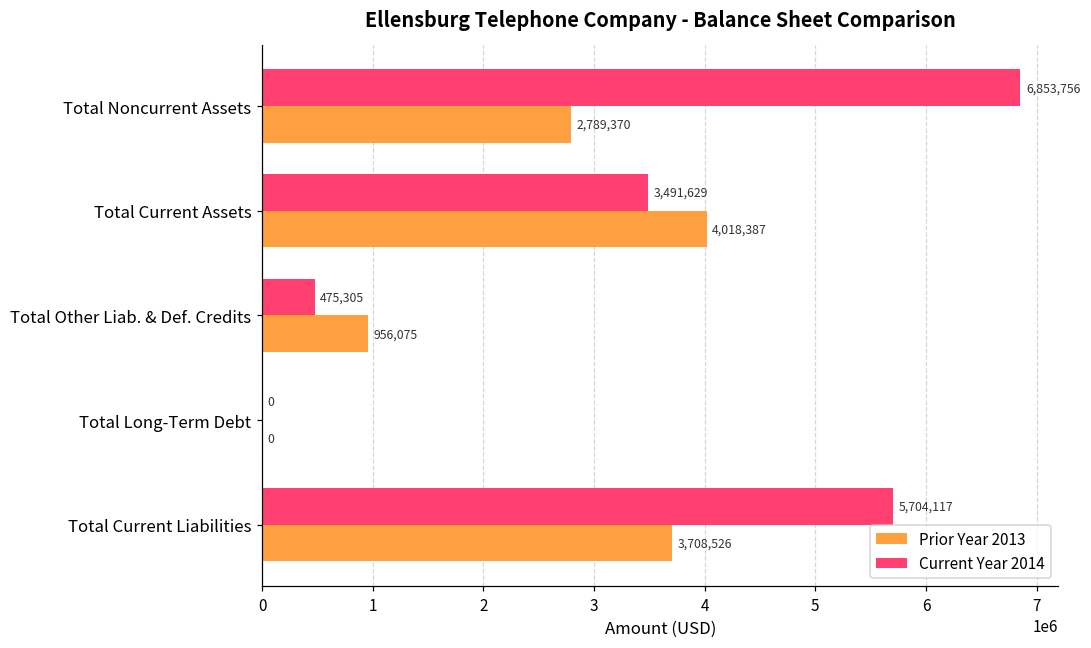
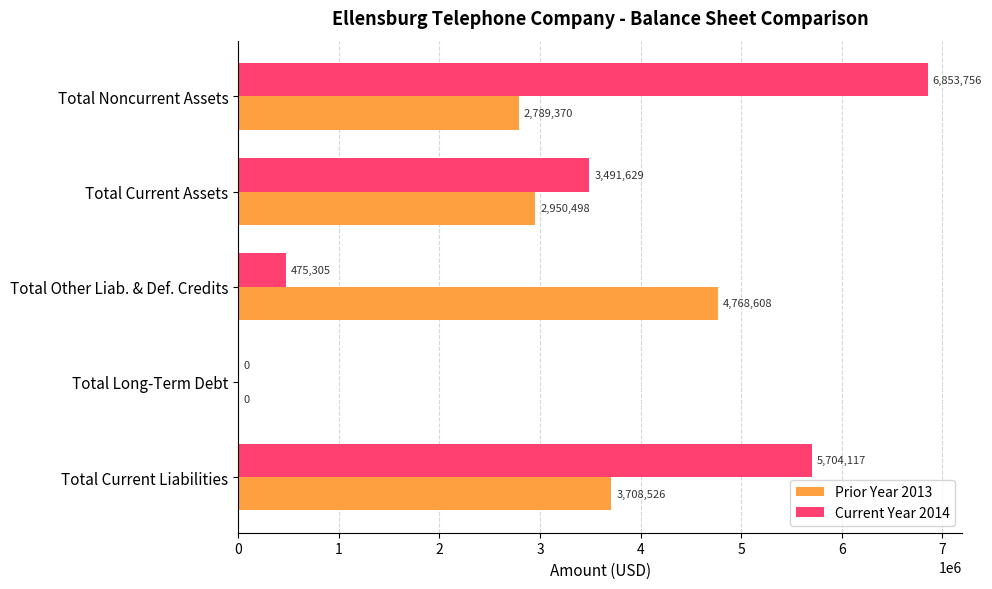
  {
    "Prior Year 2013": {
      "Total Noncurrent Assets": "2,789,370",
-     "Total Current Assets": "4,018,387",
-     "Total Other Liab. & Def. Credits": "956,075",
+     "Total Current Assets": "2,950,498",
+     "Total Other Liab. & Def. Credits": "4,768,608",
      "Total Long-Term Debt": "0",
      "Total Current Liabilities": "3,708,526"
    },
    "Current Year 2014": {
      "Total Noncurrent Assets": "6,853,756",
      "Total Current Assets": "3,491,629",
      "Total Other Liab. & Def. Credits": "475,305",
      "Total Long-Term Debt": "0",
      "Total Current Liabilities": "5,704,117"
    }
  }
